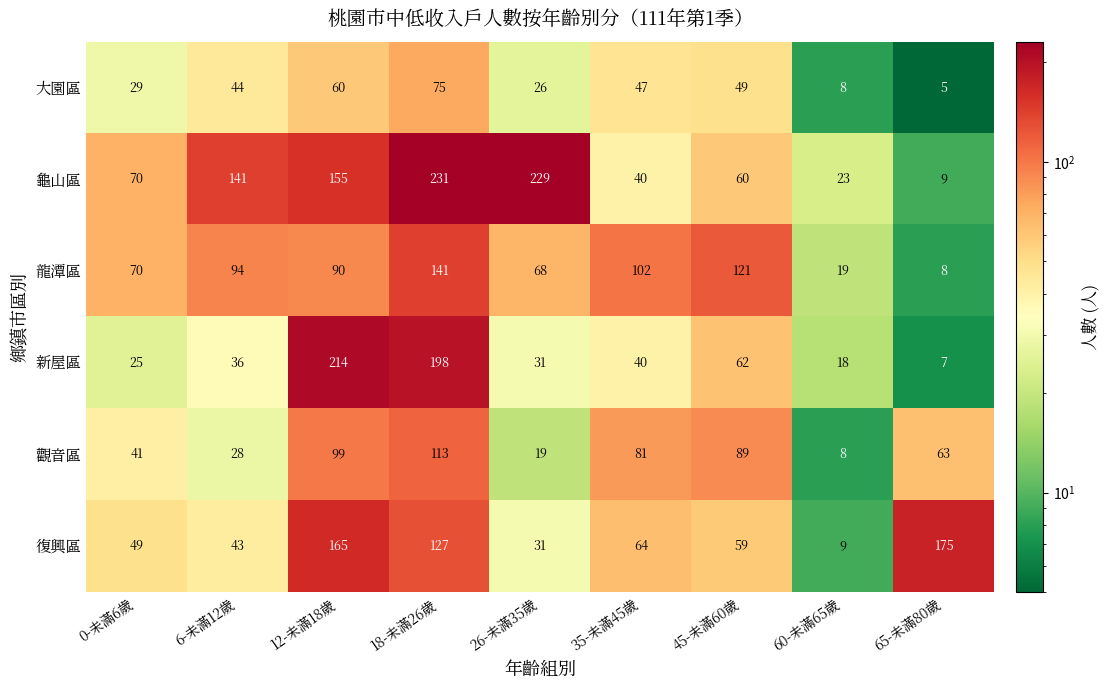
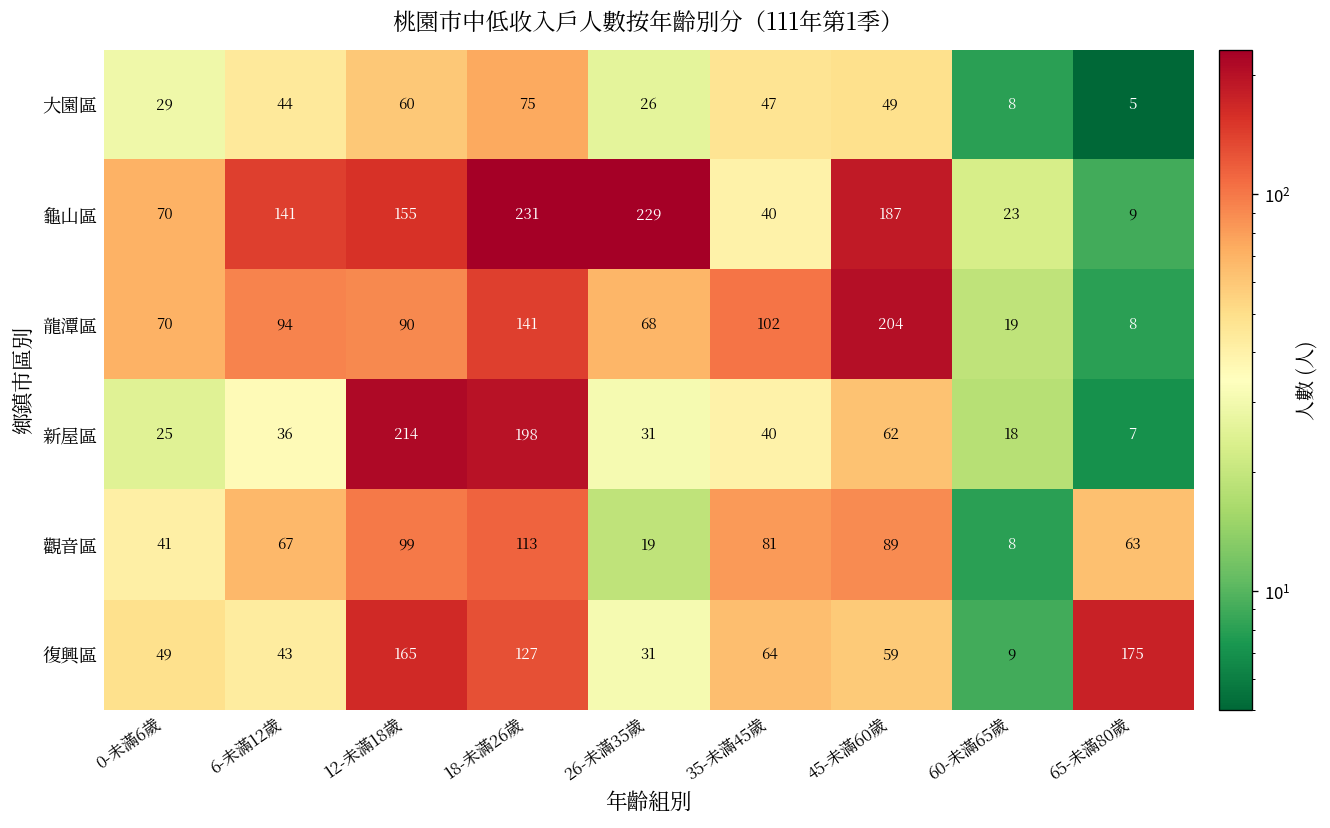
  {
    "大園區": {
      "0-未滿6歲": 29,
      "6-未滿12歲": 44,
      "12-未滿18歲": 60,
      "18-未滿26歲": 75,
      "26-未滿35歲": 26,
      "35-未滿45歲": 47,
      "45-未滿60歲": 49,
      "60-未滿65歲": 8,
      "65-未滿80歲": 5
    },
    "龜山區": {
      "0-未滿6歲": 70,
      "6-未滿12歲": 141,
      "12-未滿18歲": 155,
      "18-未滿26歲": 231,
      "26-未滿35歲": 229,
      "35-未滿45歲": 40,
-     "45-未滿60歲": 60,
+     "45-未滿60歲": 187,
      "60-未滿65歲": 23,
      "65-未滿80歲": 9
    },
    "龍潭區": {
      "0-未滿6歲": 70,
      "6-未滿12歲": 94,
      "12-未滿18歲": 90,
      "18-未滿26歲": 141,
      "26-未滿35歲": 68,
      "35-未滿45歲": 102,
-     "45-未滿60歲": 121,
+     "45-未滿60歲": 204,
      "60-未滿65歲": 19,
      "65-未滿80歲": 8
    },
    "新屋區": {
      "0-未滿6歲": 25,
      "6-未滿12歲": 36,
      "12-未滿18歲": 214,
      "18-未滿26歲": 198,
      "26-未滿35歲": 31,
      "35-未滿45歲": 40,
      "45-未滿60歲": 62,
      "60-未滿65歲": 18,
      "65-未滿80歲": 7
    },
    "觀音區": {
      "0-未滿6歲": 41,
-     "6-未滿12歲": 28,
+     "6-未滿12歲": 67,
      "12-未滿18歲": 99,
      "18-未滿26歲": 113,
      "26-未滿35歲": 19,
      "35-未滿45歲": 81,
      "45-未滿60歲": 89,
      "60-未滿65歲": 8,
      "65-未滿80歲": 63
    },
    "復興區": {
      "0-未滿6歲": 49,
      "6-未滿12歲": 43,
      "12-未滿18歲": 165,
      "18-未滿26歲": 127,
      "26-未滿35歲": 31,
      "35-未滿45歲": 64,
      "45-未滿60歲": 59,
      "60-未滿65歲": 9,
      "65-未滿80歲": 175
    }
  }
